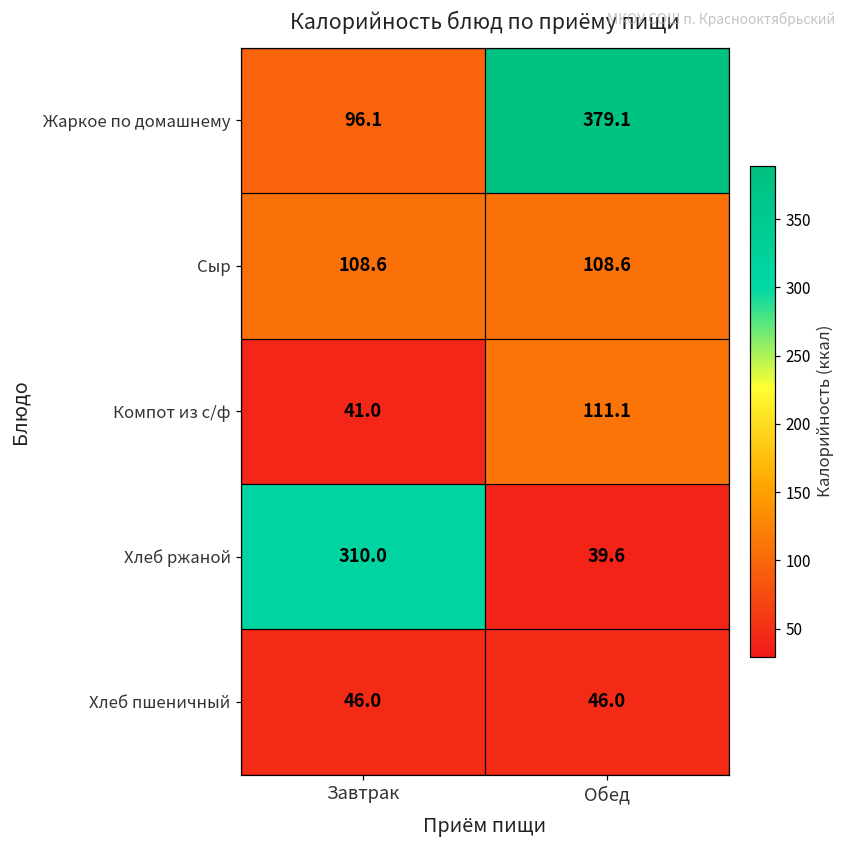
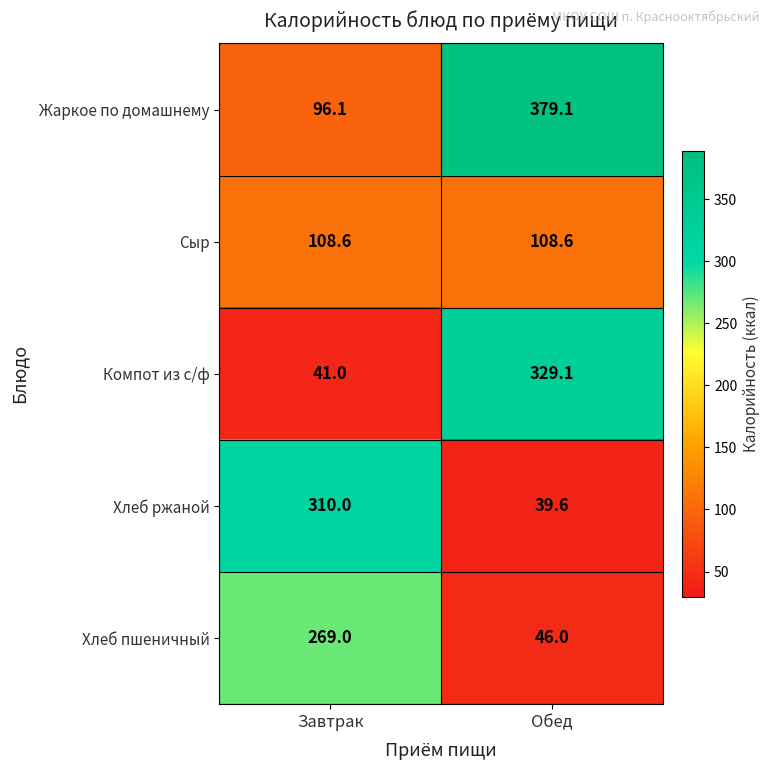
  {
    "Жаркое по домашнему": {
      "Завтрак": 96.1,
      "Обед": 379.1
    },
    "Сыр": {
      "Завтрак": 108.6,
      "Обед": 108.6
    },
    "Компот из с/ф": {
      "Завтрак": 41.0,
-     "Обед": 111.1
+     "Обед": 329.1
    },
    "Хлеб ржаной": {
      "Завтрак": 310.0,
      "Обед": 39.6
    },
    "Хлеб пшеничный": {
-     "Завтрак": 46.0,
+     "Завтрак": 269.0,
      "Обед": 46.0
    }
  }
